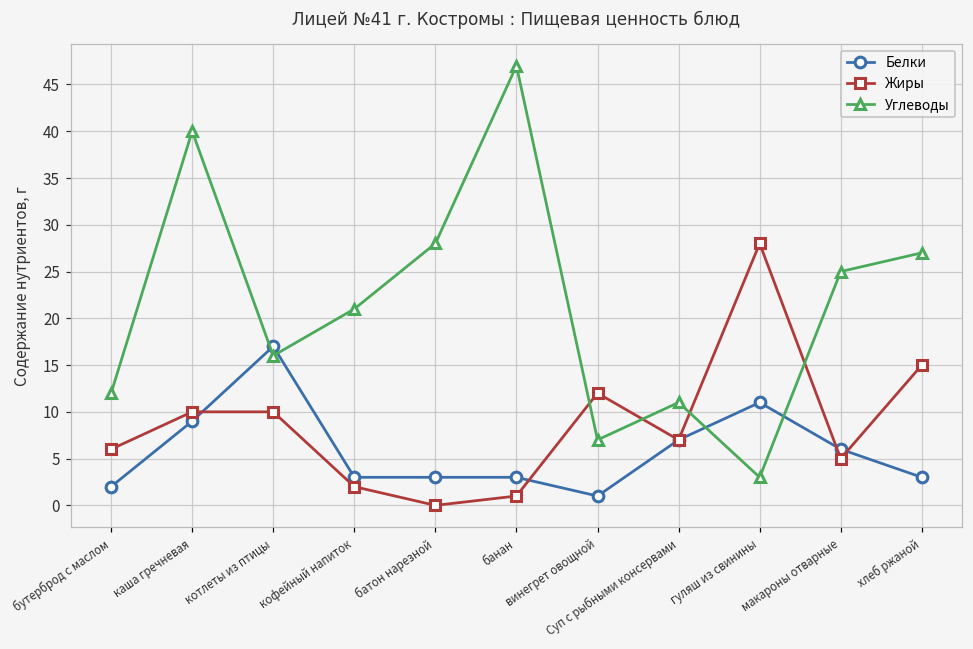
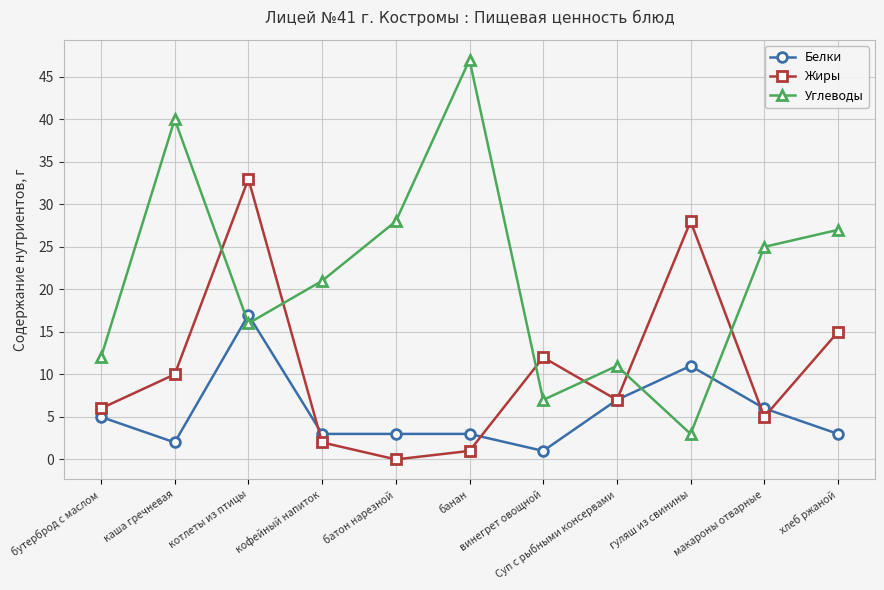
  {
    "Белки": {
-     "бутерброд с маслом": 2,
-     "каша гречневая": 9,
+     "бутерброд с маслом": 5,
+     "каша гречневая": 2,
      "котлеты из птицы": 17,
      "кофейный напиток": 3,
      "батон нарезной": 3,
      "банан": 3,
      "винегрет овощной": 1,
      "гуляш из свинины": 11,
      "макароны отварные": 6,
      "хлеб ржаной": 3
    },
    "Жиры": {
      "бутерброд с маслом": 6,
      "каша гречневая": 10,
-     "котлеты из птицы": 10,
+     "котлеты из птицы": 33,
      "кофейный напиток": 2,
      "батон нарезной": 0,
      "банан": 1,
      "винегрет овощной": 12,
      "гуляш из свинины": 28,
      "макароны отварные": 5,
      "хлеб ржаной": 15
    },
    "Углеводы": {
      "бутерброд с маслом": 12,
      "каша гречневая": 40,
      "котлеты из птицы": 16,
      "кофейный напиток": 21,
      "батон нарезной": 28,
      "банан": 47,
      "винегрет овощной": 7,
      "Суп с рыбными консервами": 11,
      "гуляш из свинины": 3,
      "макароны отварные": 25,
      "хлеб ржаной": 27
    }
  }
